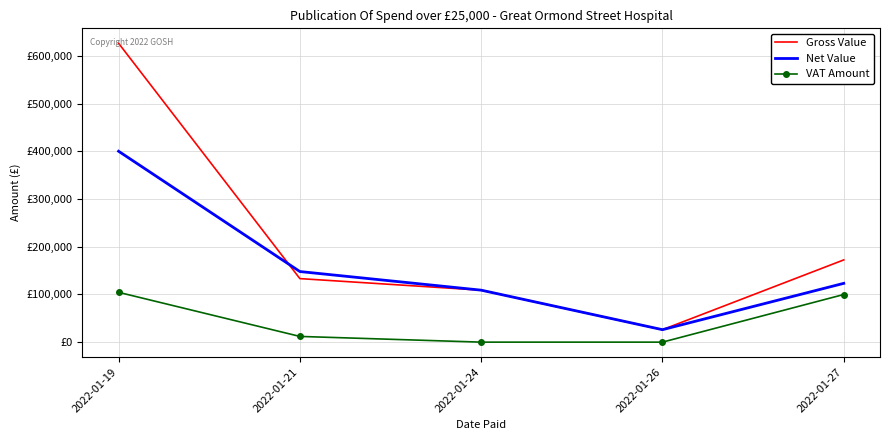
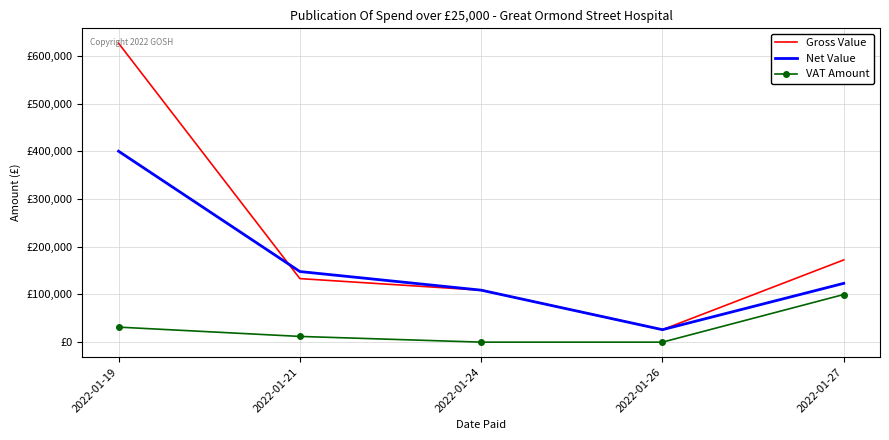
  {
    "Gross Value": {
      "2022-01-21": "£130,000",
      "2022-01-27": "£170,000"
    },
    "Net Value": {
      "2022-01-19": "£400,000",
      "2022-01-21": "£150,000",
      "2022-01-27": "£120,000"
    },
    "VAT Amount": {
-     "2022-01-19": "£100,000",
+     "2022-01-19": "£30,000",
      "2022-01-21": "£10,000",
      "2022-01-24": "£0",
      "2022-01-26": "£0",
      "2022-01-27": "£100,000"
    }
  }
